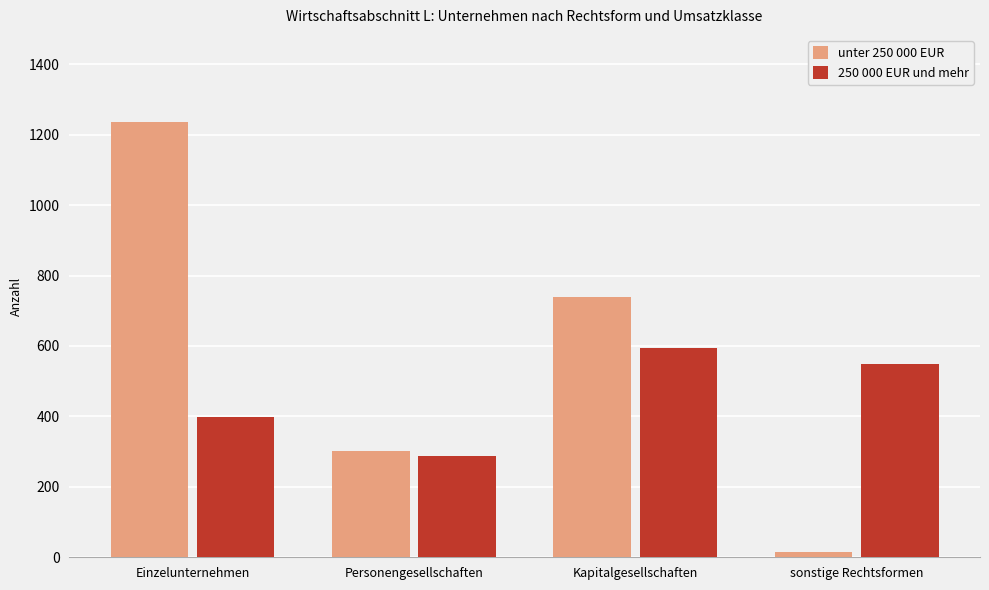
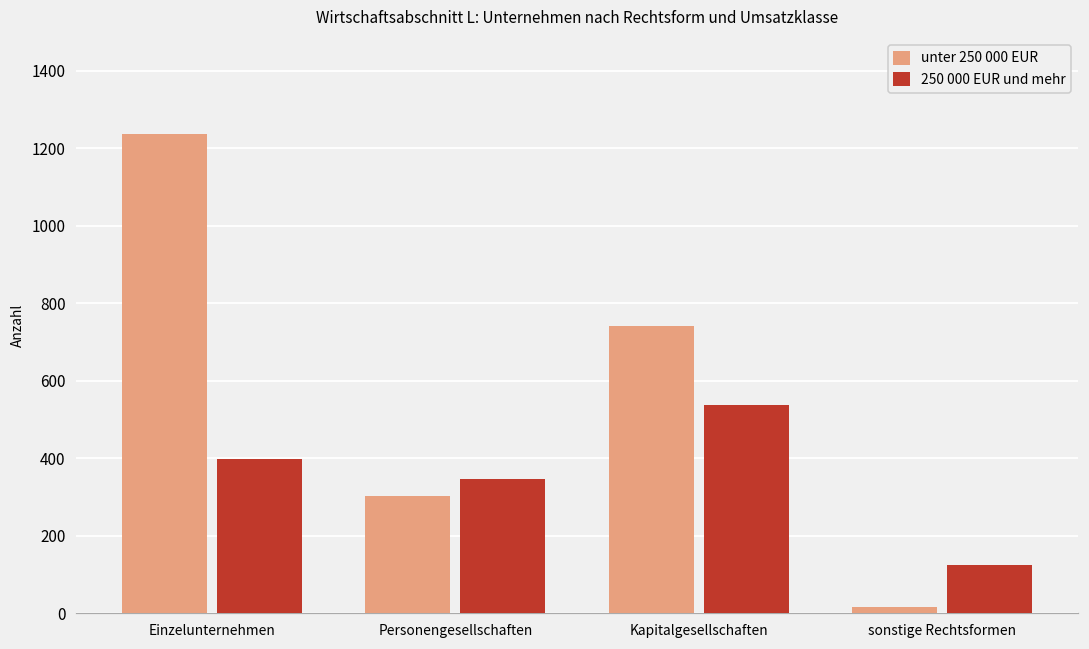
  {
    "unter 250 000 EUR": {
      "Einzelunternehmen": 1240,
      "Personengesellschaften": 300,
      "Kapitalgesellschaften": 740,
      "sonstige Rechtsformen": 20
    },
    "250 000 EUR und mehr": {
      "Einzelunternehmen": 400,
-     "Personengesellschaften": 290,
-     "Kapitalgesellschaften": 600,
-     "sonstige Rechtsformen": 550
+     "Personengesellschaften": 350,
+     "Kapitalgesellschaften": 540,
+     "sonstige Rechtsformen": 120
    }
  }
